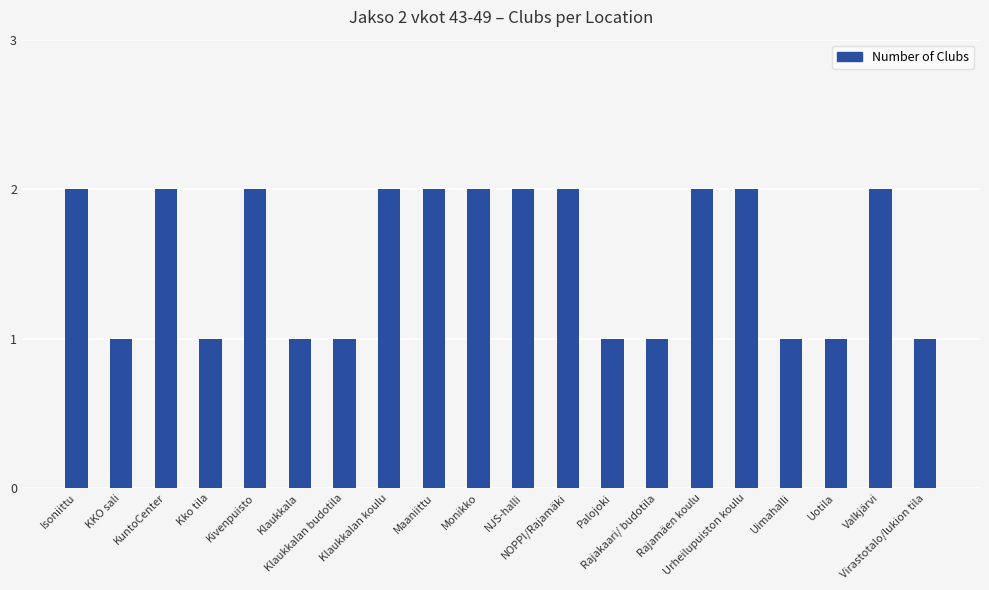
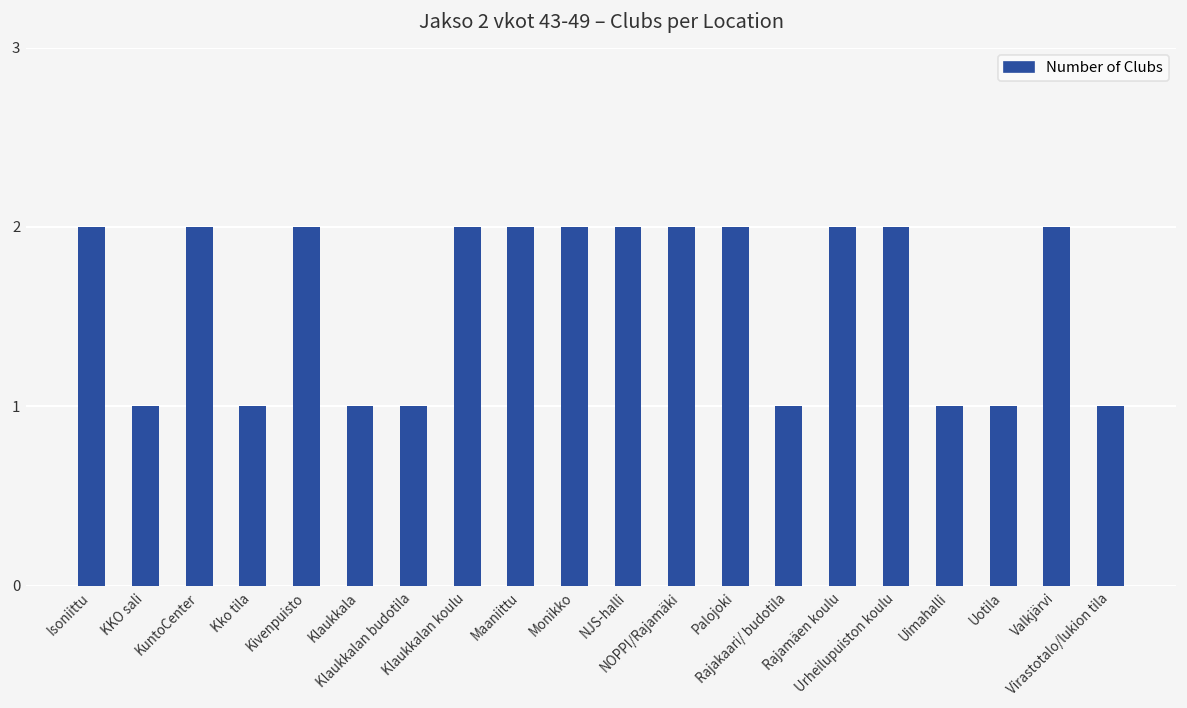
  {
    "Isoniittu": 2,
    "KKO sali": 1,
    "KuntoCenter": 2,
    "Kko tila": 1,
    "Kivenpuisto": 2,
    "Klaukkala": 1,
    "Klaukkalan budotila": 1,
    "Klaukkalan koulu": 2,
    "Maaniittu": 2,
    "Monikko": 2,
    "NJS-halli": 2,
    "NOPPI/Rajamäki": 2,
-   "Palojoki": 1,
+   "Palojoki": 2,
    "Rajakaari/ budotila": 1,
    "Rajamäen koulu": 2,
    "Urheilupuiston koulu": 2,
    "Uimahalli": 1,
    "Uotila": 1,
    "Valkjärvi": 2,
    "Virastotalo/lukion tila": 1
  }
